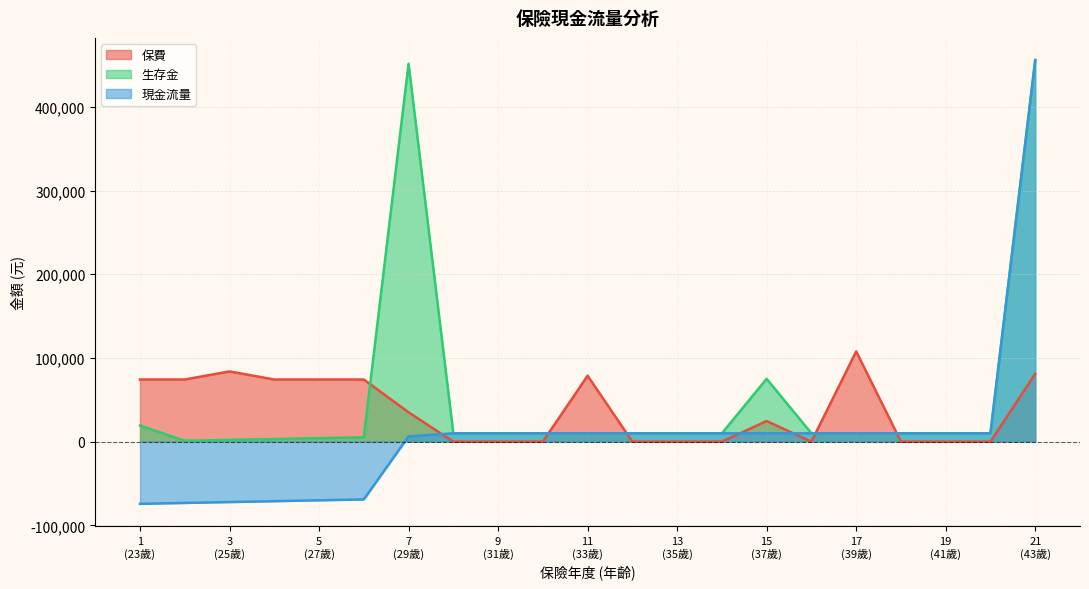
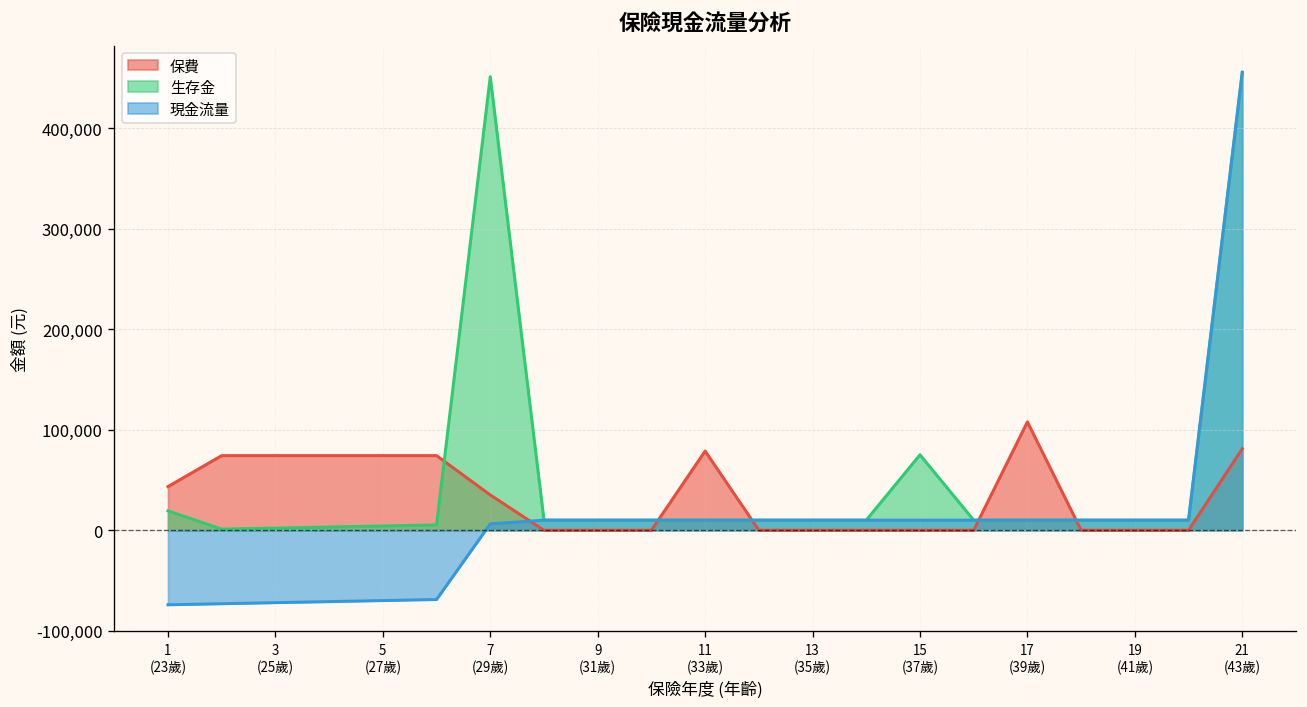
  {
    "保費": {
-     "1 (23歲)": "70,000",
-     "3 (25歲)": "80,000",
+     "1 (23歲)": "40,000",
+     "3 (25歲)": "70,000",
      "5 (27歲)": "70,000",
      "7 (29歲)": "40,000",
      "9 (31歲)": "0",
      "11 (33歲)": "80,000",
      "13 (35歲)": "0",
-     "15 (37歲)": "20,000",
+     "15 (37歲)": "0",
      "17 (39歲)": "110,000",
      "19 (41歲)": "0",
      "21 (43歲)": "80,000"
    },
    "生存金": {
      "1 (23歲)": "20,000",
      "5 (27歲)": "0",
      "7 (29歲)": "450,000",
      "15 (37歲)": "80,000"
    }
  }
